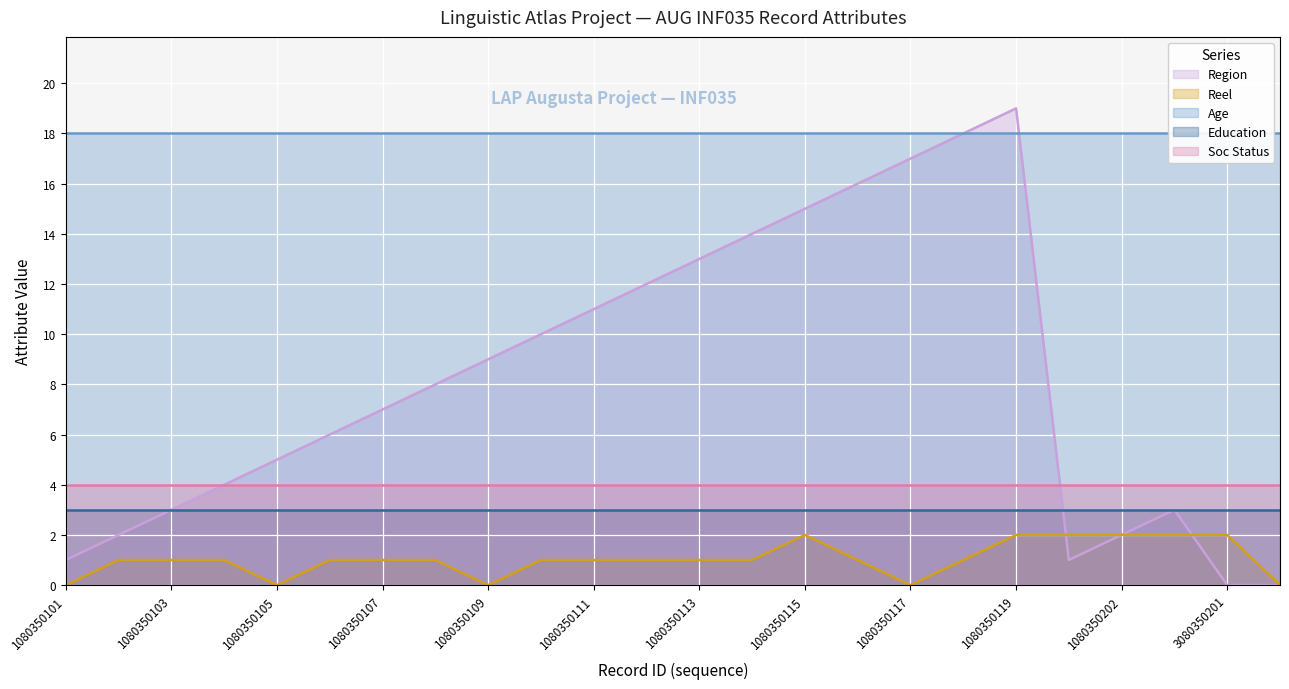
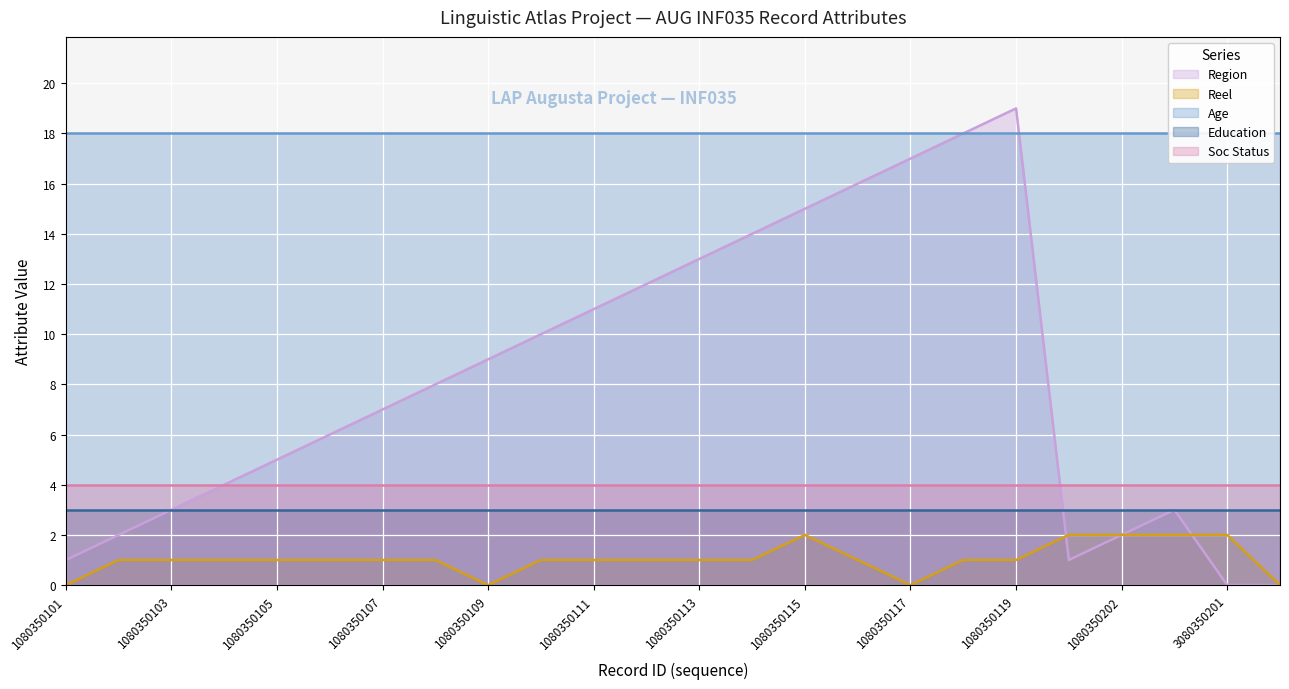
  {
    "Reel": {
      "1080350101": 0,
      "1080350103": 1,
-     "1080350105": 0,
+     "1080350105": 1,
      "1080350107": 1,
      "1080350109": 0,
      "1080350111": 1,
      "1080350113": 1,
      "1080350115": 2,
      "1080350117": 0,
-     "1080350119": 2,
+     "1080350119": 1,
      "3080350201": 2
    }
  }
